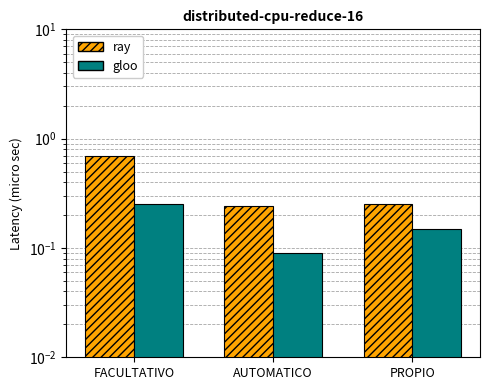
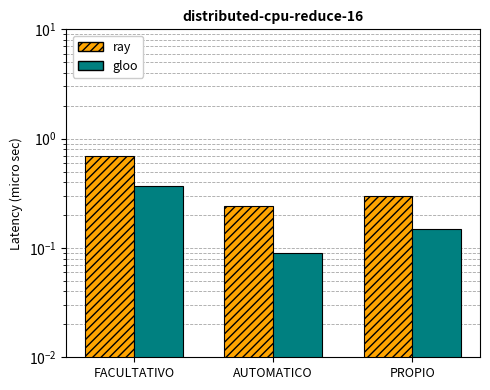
  {
    "ray": {
      "FACULTATIVO": 0.7,
      "AUTOMATICO": 0.24,
-     "PROPIO": 0.25
+     "PROPIO": 0.30
    },
    "gloo": {
-     "FACULTATIVO": 0.25,
+     "FACULTATIVO": 0.37,
      "AUTOMATICO": 0.09,
      "PROPIO": 0.15
    }
  }
